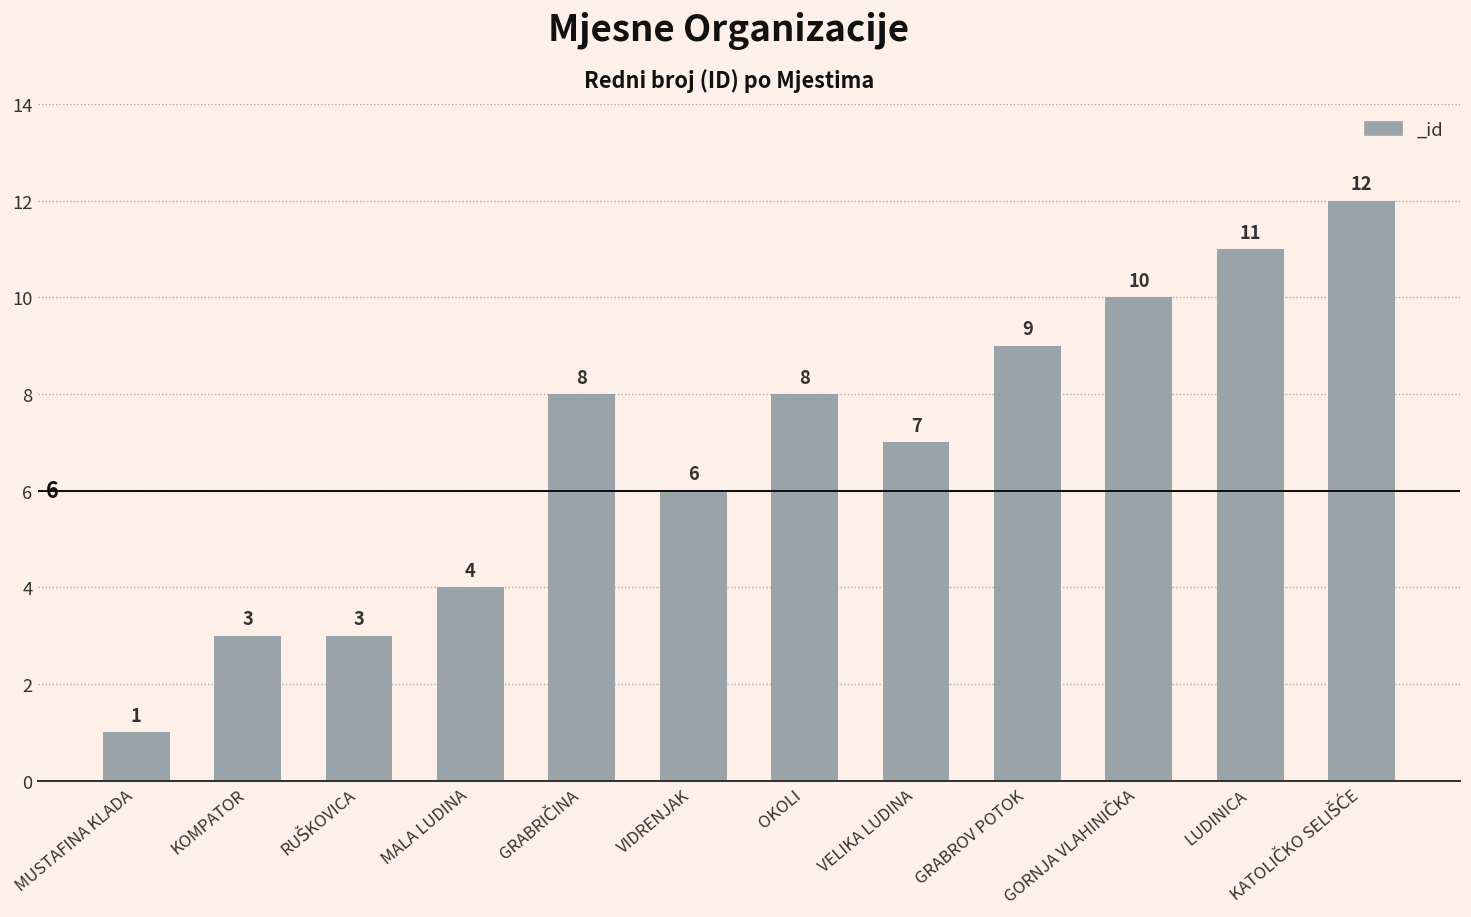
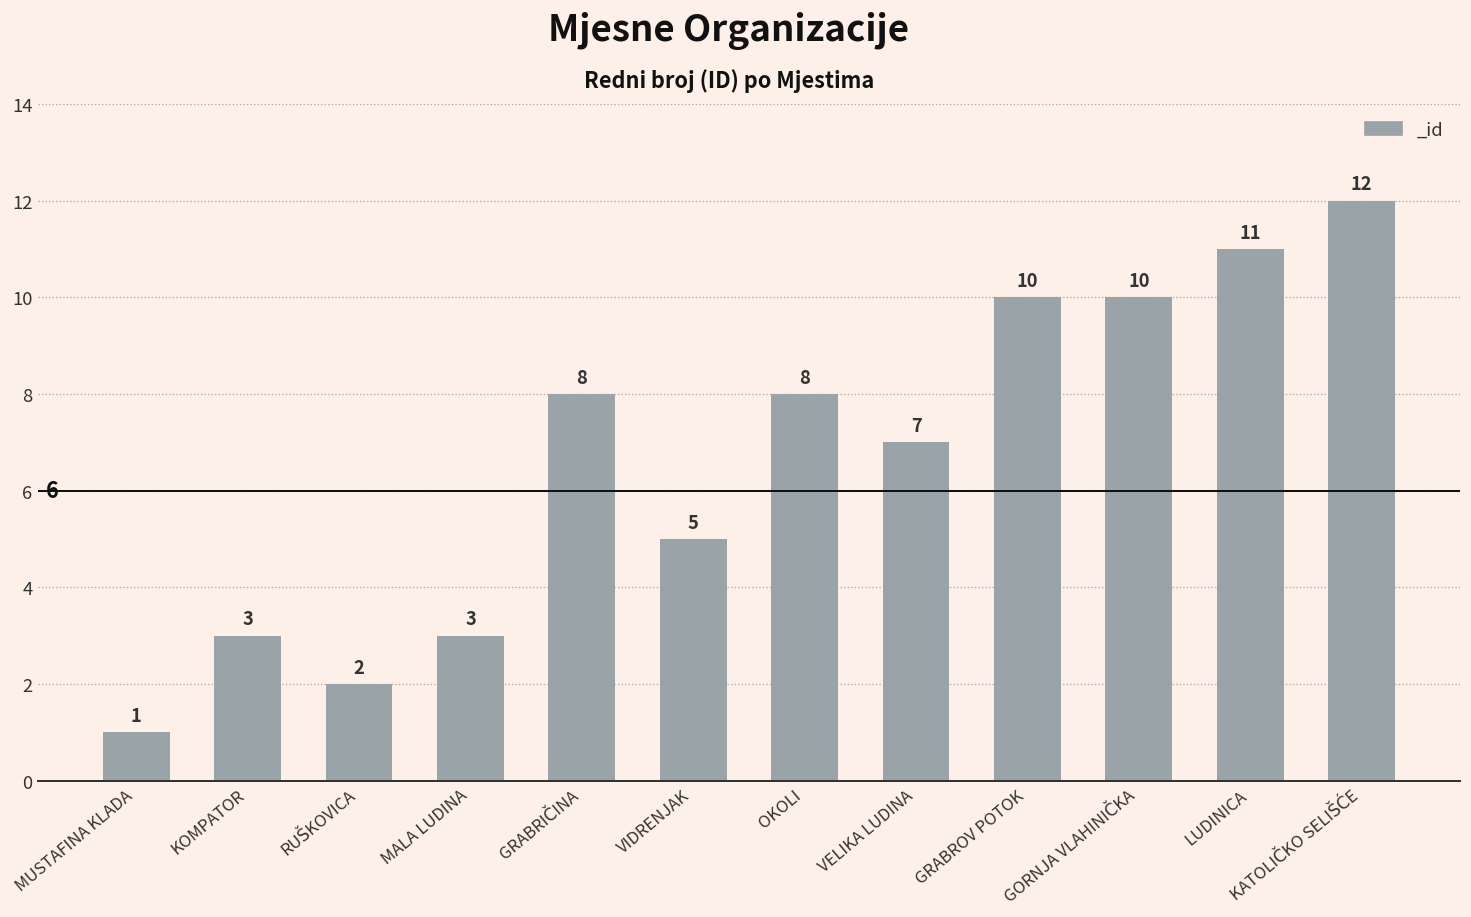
  {
    "MUSTAFINA KLADA": 1,
    "KOMPATOR": 3,
-   "RUŠKOVICA": 3,
-   "MALA LUDINA": 4,
+   "RUŠKOVICA": 2,
+   "MALA LUDINA": 3,
    "GRABRIČINA": 8,
-   "VIDRENJAK": 6,
+   "VIDRENJAK": 5,
    "OKOLI": 8,
    "VELIKA LUDINA": 7,
-   "GRABROV POTOK": 9,
+   "GRABROV POTOK": 10,
    "GORNJA VLAHINIČKA": 10,
    "LUDINICA": 11,
    "KATOLIČKO SELIŠĆE": 12
  }
